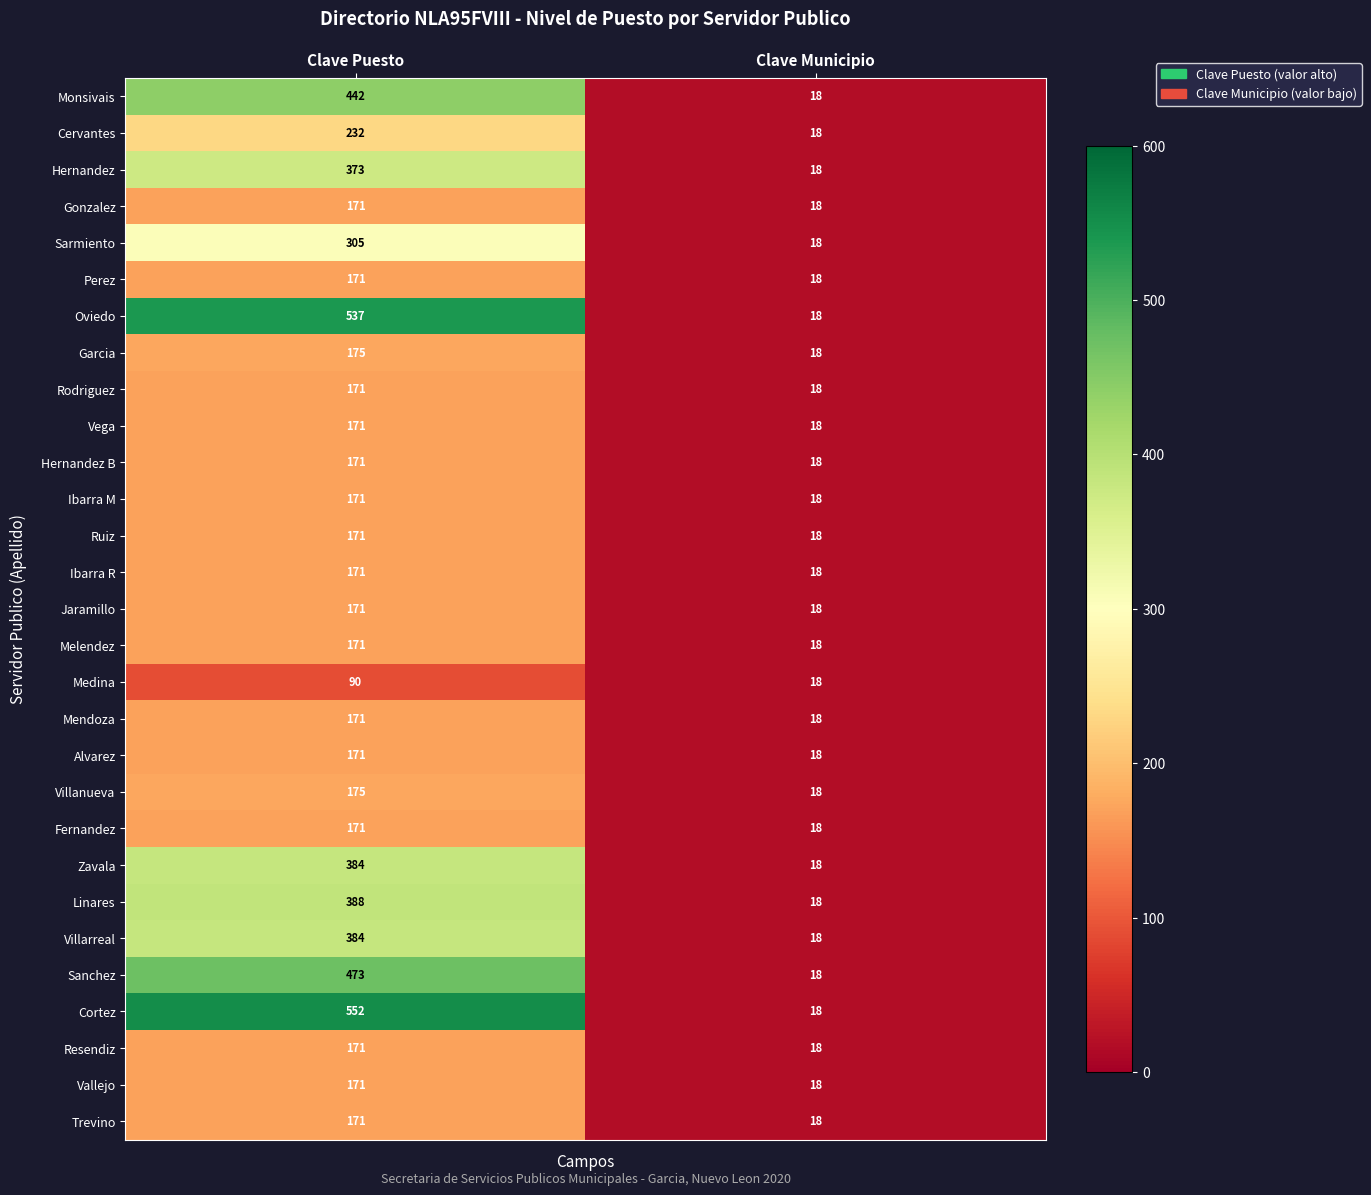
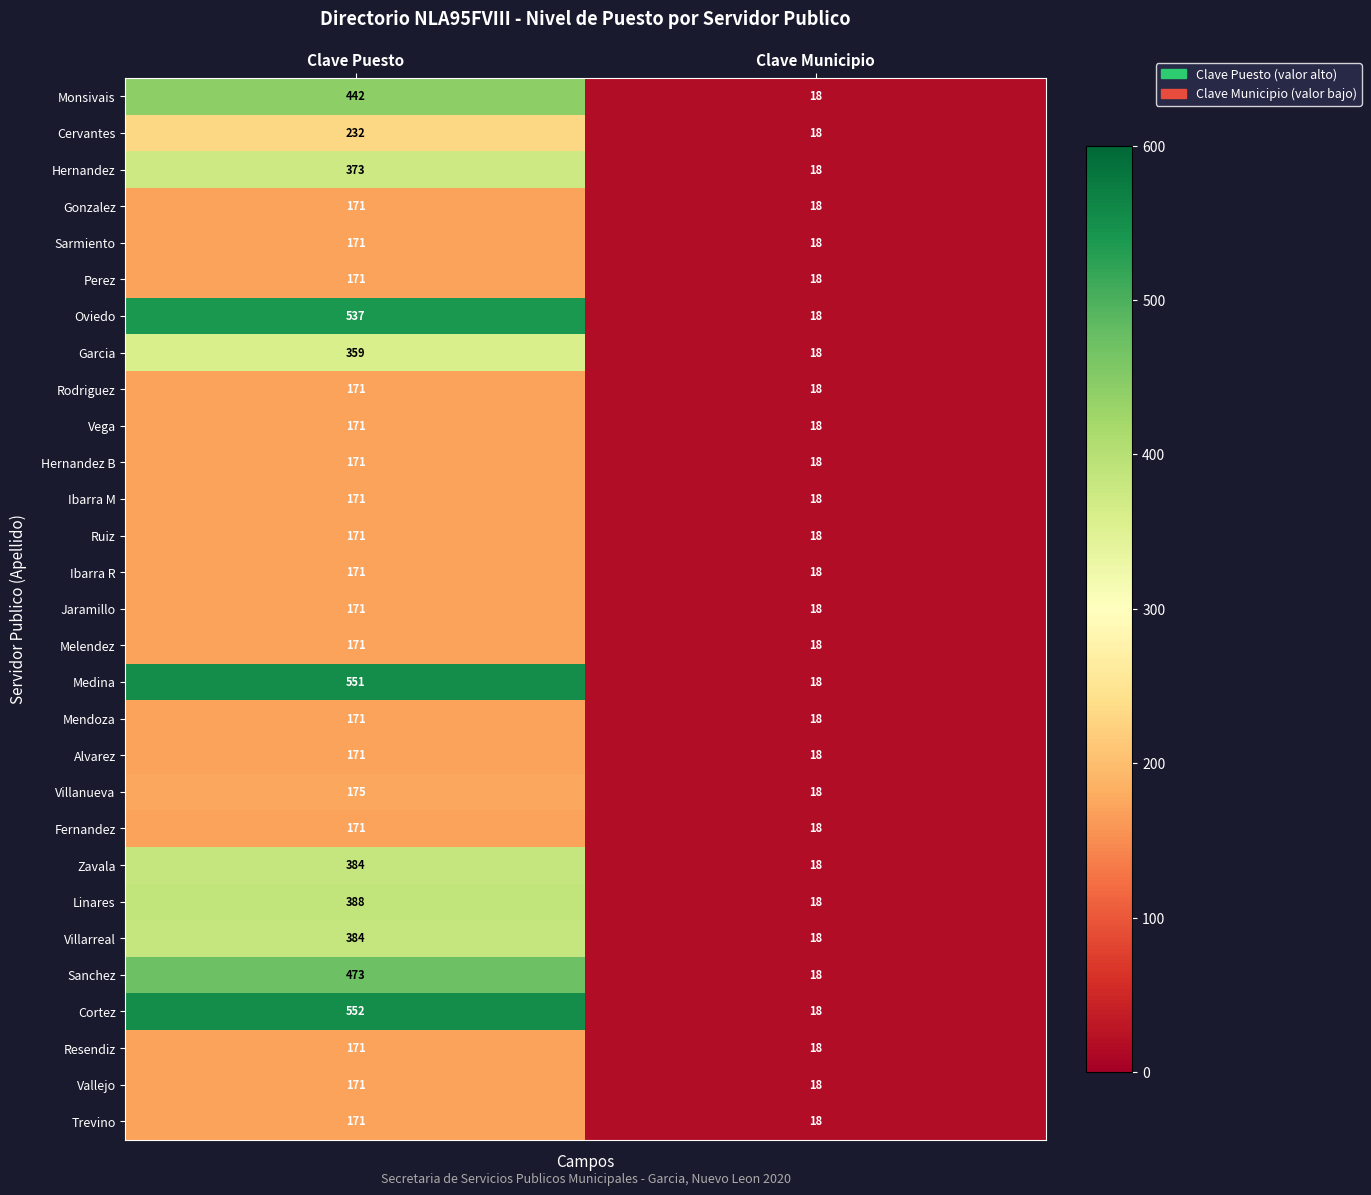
  {
    "Monsivais": {
      "Clave Puesto": 442,
      "Clave Municipio": 18
    },
    "Cervantes": {
      "Clave Puesto": 232,
      "Clave Municipio": 18
    },
    "Hernandez": {
      "Clave Puesto": 373,
      "Clave Municipio": 18
    },
    "Gonzalez": {
      "Clave Puesto": 171,
      "Clave Municipio": 18
    },
    "Sarmiento": {
-     "Clave Puesto": 305,
+     "Clave Puesto": 171,
      "Clave Municipio": 18
    },
    "Perez": {
      "Clave Puesto": 171,
      "Clave Municipio": 18
    },
    "Oviedo": {
      "Clave Puesto": 537,
      "Clave Municipio": 18
    },
    "Garcia": {
-     "Clave Puesto": 175,
+     "Clave Puesto": 359,
      "Clave Municipio": 18
    },
    "Rodriguez": {
      "Clave Puesto": 171,
      "Clave Municipio": 18
    },
    "Vega": {
      "Clave Puesto": 171,
      "Clave Municipio": 18
    },
    "Hernandez B": {
      "Clave Puesto": 171,
      "Clave Municipio": 18
    },
    "Ibarra M": {
      "Clave Puesto": 171,
      "Clave Municipio": 18
    },
    "Ruiz": {
      "Clave Puesto": 171,
      "Clave Municipio": 18
    },
    "Ibarra R": {
      "Clave Puesto": 171,
      "Clave Municipio": 18
    },
    "Jaramillo": {
      "Clave Puesto": 171,
      "Clave Municipio": 18
    },
    "Melendez": {
      "Clave Puesto": 171,
      "Clave Municipio": 18
    },
    "Medina": {
-     "Clave Puesto": 90,
+     "Clave Puesto": 551,
      "Clave Municipio": 18
    },
    "Mendoza": {
      "Clave Puesto": 171,
      "Clave Municipio": 18
    },
    "Alvarez": {
      "Clave Puesto": 171,
      "Clave Municipio": 18
    },
    "Villanueva": {
      "Clave Puesto": 175,
      "Clave Municipio": 18
    },
    "Fernandez": {
      "Clave Puesto": 171,
      "Clave Municipio": 18
    },
    "Zavala": {
      "Clave Puesto": 384,
      "Clave Municipio": 18
    },
    "Linares": {
      "Clave Puesto": 388,
      "Clave Municipio": 18
    },
    "Villarreal": {
      "Clave Puesto": 384,
      "Clave Municipio": 18
    },
    "Sanchez": {
      "Clave Puesto": 473,
      "Clave Municipio": 18
    },
    "Cortez": {
      "Clave Puesto": 552,
      "Clave Municipio": 18
    },
    "Resendiz": {
      "Clave Puesto": 171,
      "Clave Municipio": 18
    },
    "Vallejo": {
      "Clave Puesto": 171,
      "Clave Municipio": 18
    },
    "Trevino": {
      "Clave Puesto": 171,
      "Clave Municipio": 18
    }
  }
